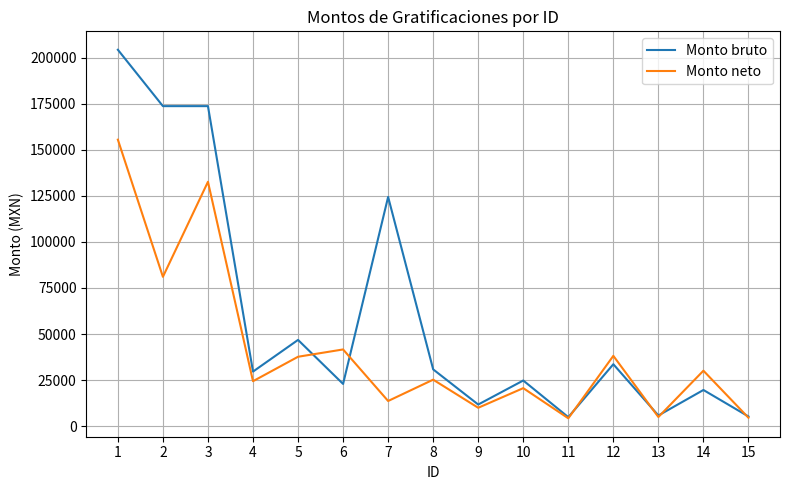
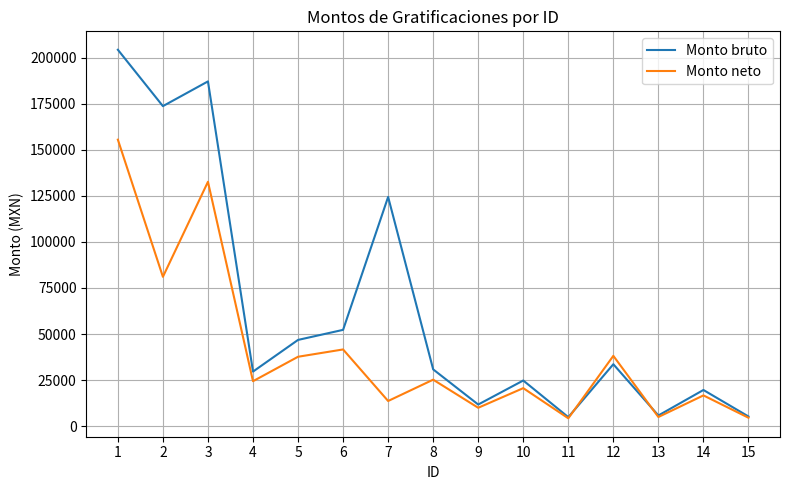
  {
    "Monto bruto": {
      "1": 204000,
      "2": 174000,
-     "3": 174000,
+     "3": 187000,
      "4": 30000,
      "5": 47000,
-     "6": 23000,
+     "6": 52000,
      "7": 124000,
      "8": 31000,
      "9": 12000,
      "10": 25000,
      "12": 34000,
      "14": 20000
    },
    "Monto neto": {
      "1": 156000,
      "2": 81000,
      "3": 133000,
      "4": 24000,
      "5": 38000,
      "6": 42000,
      "7": 14000,
      "8": 25000,
      "9": 10000,
      "10": 21000,
      "12": 38000,
-     "14": 30000
+     "14": 17000
    }
  }
